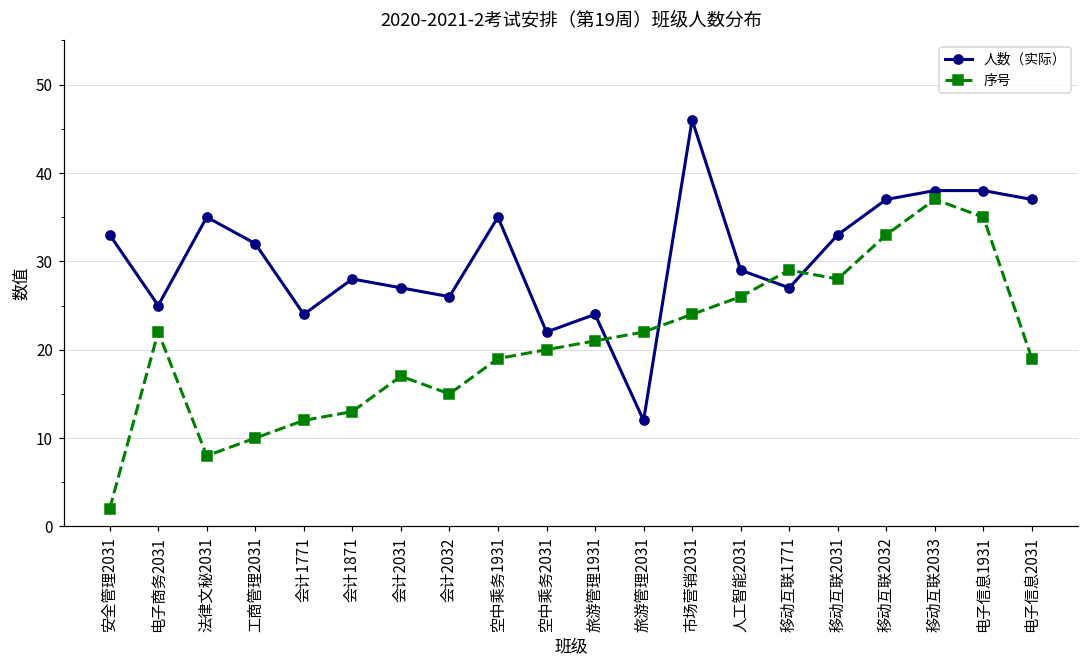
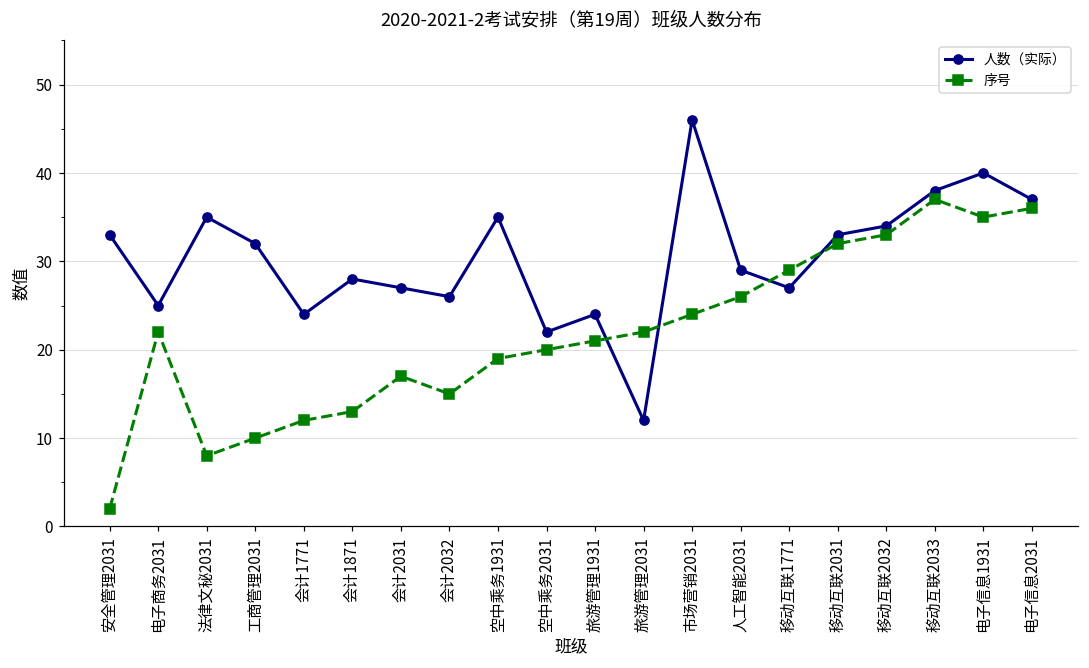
  {
    "人数（实际）": {
      "安全管理2031": 33,
      "电子商务2031": 25,
      "法律文秘2031": 35,
      "工商管理2031": 32,
      "会计1771": 24,
      "会计1871": 28,
      "会计2031": 27,
      "会计2032": 26,
      "空中乘务1931": 35,
      "空中乘务2031": 22,
      "旅游管理1931": 24,
      "旅游管理2031": 12,
      "市场营销2031": 46,
      "人工智能2031": 29,
      "移动互联1771": 27,
      "移动互联2031": 33,
-     "移动互联2032": 37,
+     "移动互联2032": 34,
      "移动互联2033": 38,
-     "电子信息1931": 38,
+     "电子信息1931": 40,
      "电子信息2031": 37
    },
    "序号": {
      "安全管理2031": 2,
      "电子商务2031": 22,
      "法律文秘2031": 8,
      "工商管理2031": 10,
      "会计1771": 12,
      "会计1871": 13,
      "会计2031": 17,
      "会计2032": 15,
      "空中乘务1931": 19,
      "空中乘务2031": 20,
      "旅游管理1931": 21,
      "旅游管理2031": 22,
      "市场营销2031": 24,
      "人工智能2031": 26,
      "移动互联1771": 29,
-     "移动互联2031": 28,
+     "移动互联2031": 32,
      "移动互联2032": 33,
      "移动互联2033": 37,
      "电子信息1931": 35,
-     "电子信息2031": 19
+     "电子信息2031": 36
    }
  }
